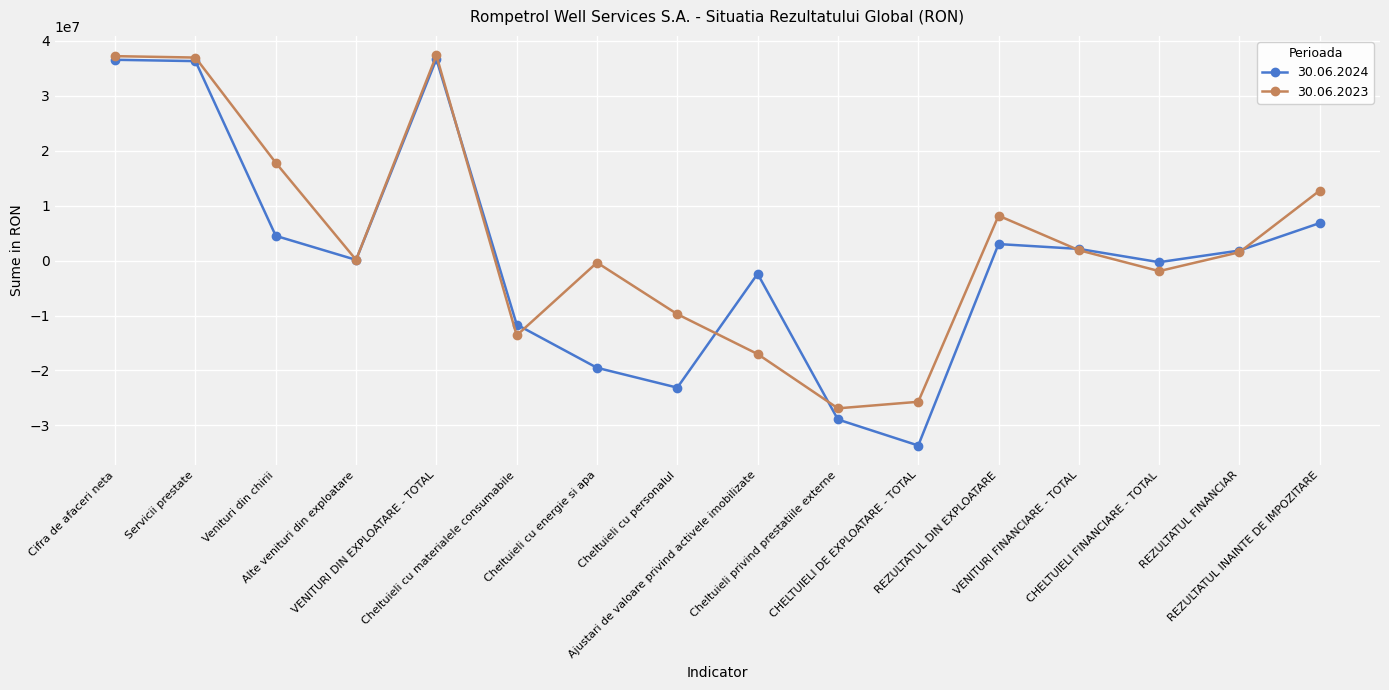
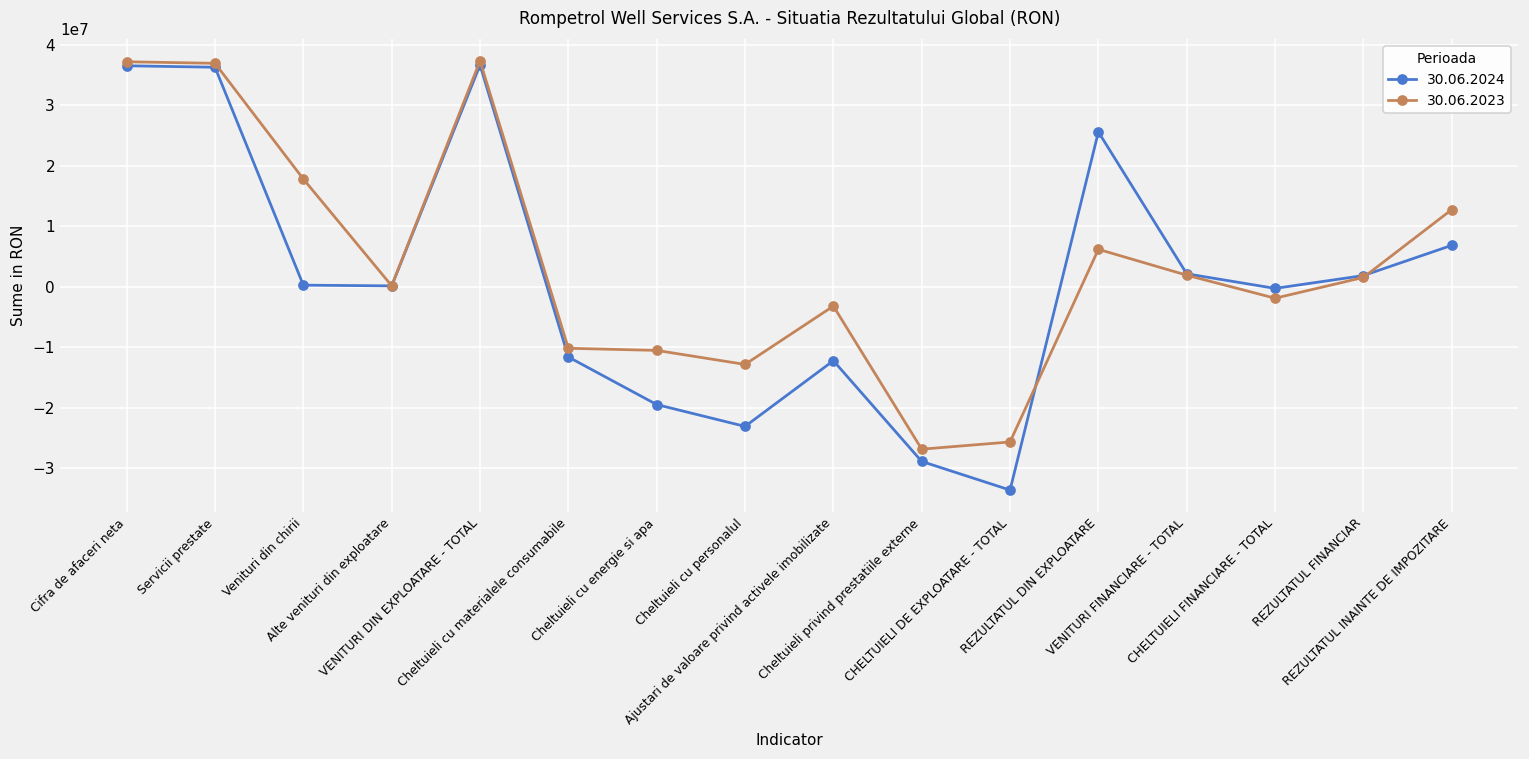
  {
    "30.06.2024": {
      "Cifra de afaceri neta": 37000000,
      "Servicii prestate": 36000000,
-     "Venituri din chirii": 4000000,
+     "Venituri din chirii": 0,
      "VENITURI DIN EXPLOATARE - TOTAL": 37000000,
      "Cheltuieli cu materialele consumabile": -12000000,
      "Cheltuieli cu energie si apa": -20000000,
      "Cheltuieli cu personalul": -23000000,
-     "Ajustari de valoare privind activele imobilizate": -2000000,
+     "Ajustari de valoare privind activele imobilizate": -12000000,
      "Cheltuieli privind prestatiile externe": -29000000,
      "CHELTUIELI DE EXPLOATARE - TOTAL": -34000000,
-     "REZULTATUL DIN EXPLOATARE": 3000000,
+     "REZULTATUL DIN EXPLOATARE": 26000000,
      "CHELTUIELI FINANCIARE - TOTAL": 0,
      "REZULTATUL INAINTE DE IMPOZITARE": 7000000
    },
    "30.06.2023": {
      "Cifra de afaceri neta": 37000000,
      "Servicii prestate": 37000000,
      "Venituri din chirii": 18000000,
      "VENITURI DIN EXPLOATARE - TOTAL": 37000000,
-     "Cheltuieli cu materialele consumabile": -14000000,
-     "Cheltuieli cu energie si apa": 0,
-     "Cheltuieli cu personalul": -10000000,
-     "Ajustari de valoare privind activele imobilizate": -17000000,
+     "Cheltuieli cu materialele consumabile": -10000000,
+     "Cheltuieli cu energie si apa": -11000000,
+     "Cheltuieli cu personalul": -13000000,
+     "Ajustari de valoare privind activele imobilizate": -3000000,
      "Cheltuieli privind prestatiile externe": -27000000,
      "CHELTUIELI DE EXPLOATARE - TOTAL": -26000000,
-     "REZULTATUL DIN EXPLOATARE": 8000000,
+     "REZULTATUL DIN EXPLOATARE": 6000000,
      "CHELTUIELI FINANCIARE - TOTAL": -2000000,
      "REZULTATUL INAINTE DE IMPOZITARE": 13000000
    }
  }
